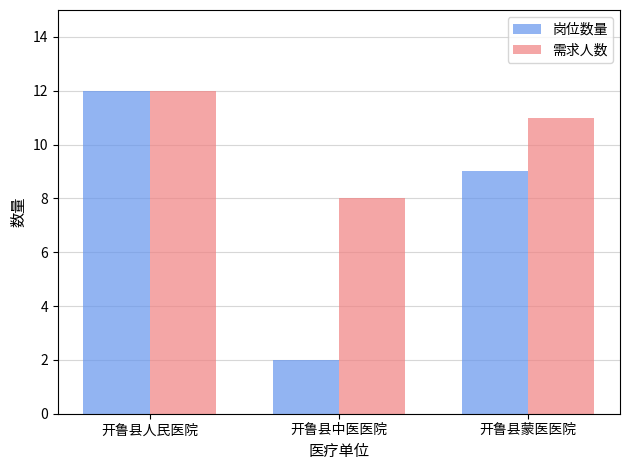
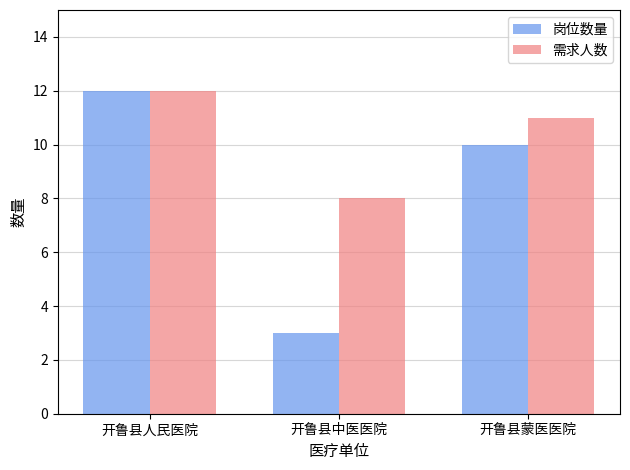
  {
    "岗位数量": {
      "开鲁县人民医院": 12,
-     "开鲁县中医医院": 2,
-     "开鲁县蒙医医院": 9
+     "开鲁县中医医院": 3,
+     "开鲁县蒙医医院": 10
    },
    "需求人数": {
      "开鲁县人民医院": 12,
      "开鲁县中医医院": 8,
      "开鲁县蒙医医院": 11
    }
  }
